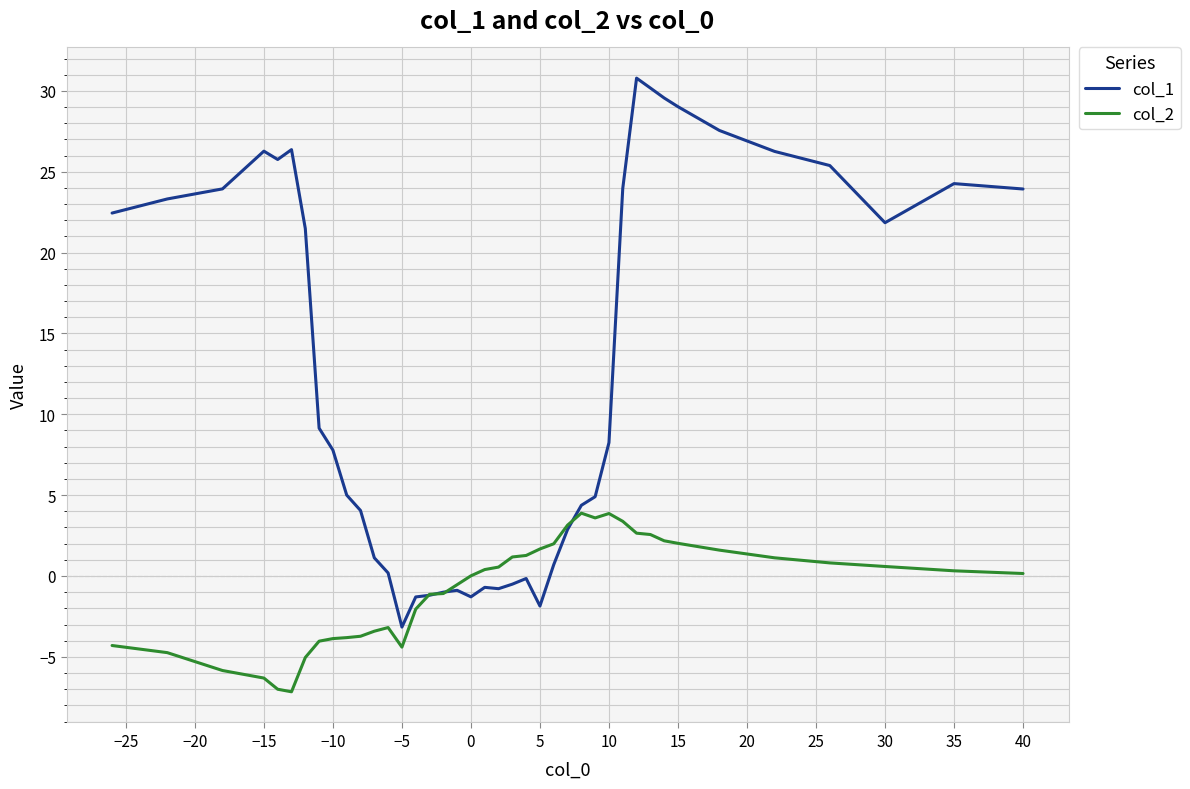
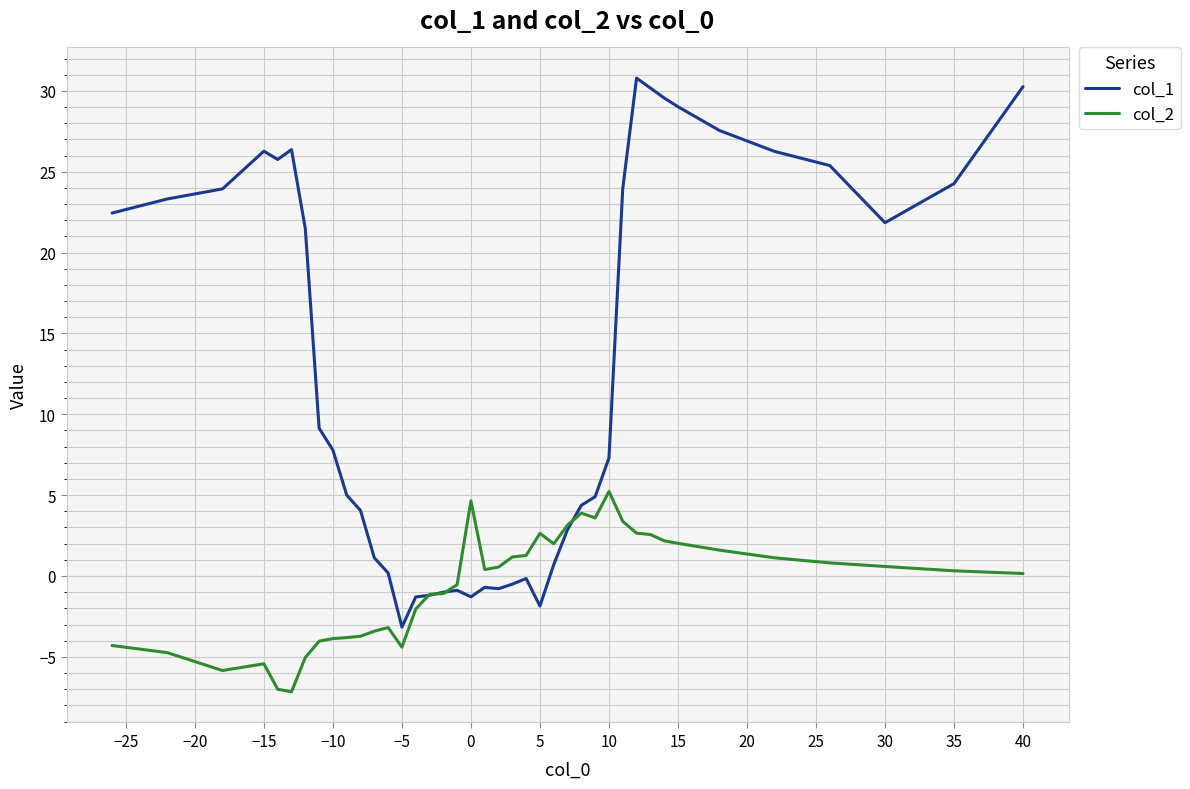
  {
    "col_1": {
      "−15": 26.3,
      "−10": 7.8,
      "−5": -3.2,
      "0": -1.3,
      "5": -1.9,
-     "10": 8.2,
+     "10": 7.3,
      "15": 29.0,
      "30": 21.8,
      "35": 24.3,
-     "40": 23.9
+     "40": 30.3
    },
    "col_2": {
-     "−15": -6.3,
+     "−15": -5.4,
      "−10": -3.9,
      "−5": -4.4,
-     "0": 0.0,
-     "5": 1.7,
-     "10": 3.9,
+     "0": 4.6,
+     "5": 2.6,
+     "10": 5.2,
      "15": 2.0,
      "30": 0.6,
      "35": 0.3,
      "40": 0.2
    }
  }
